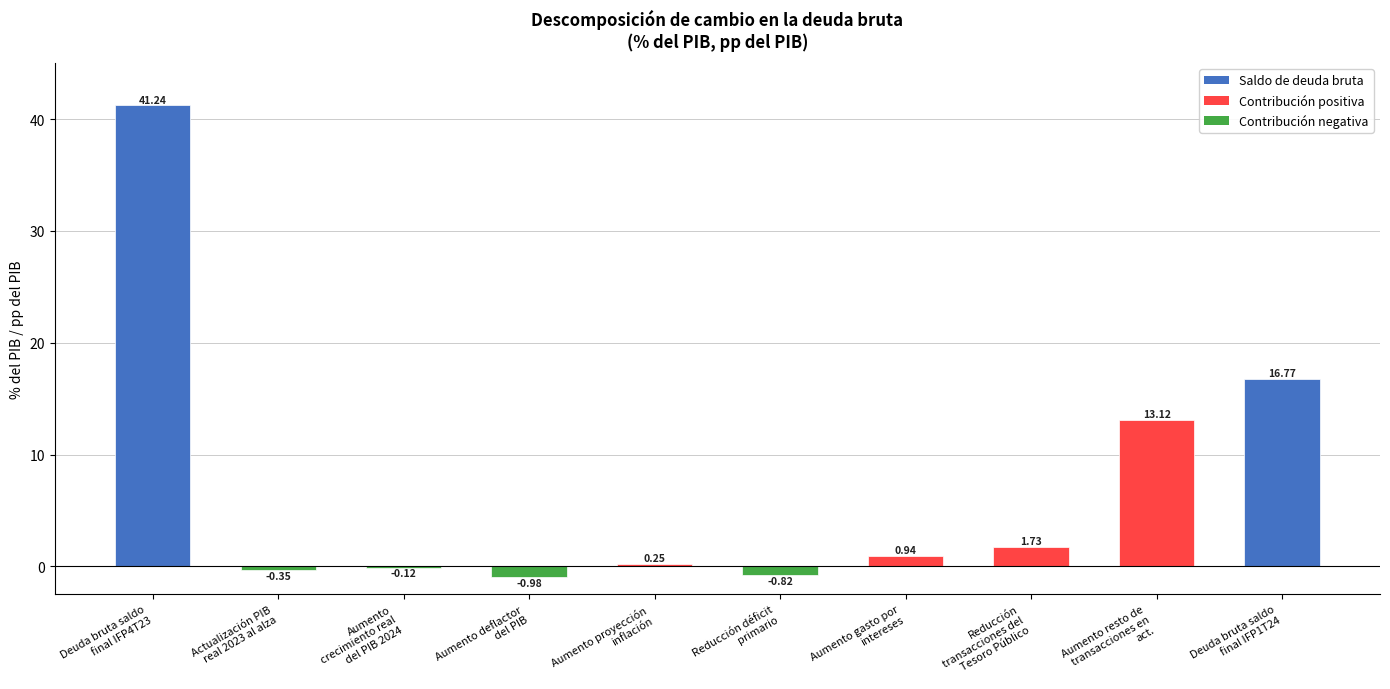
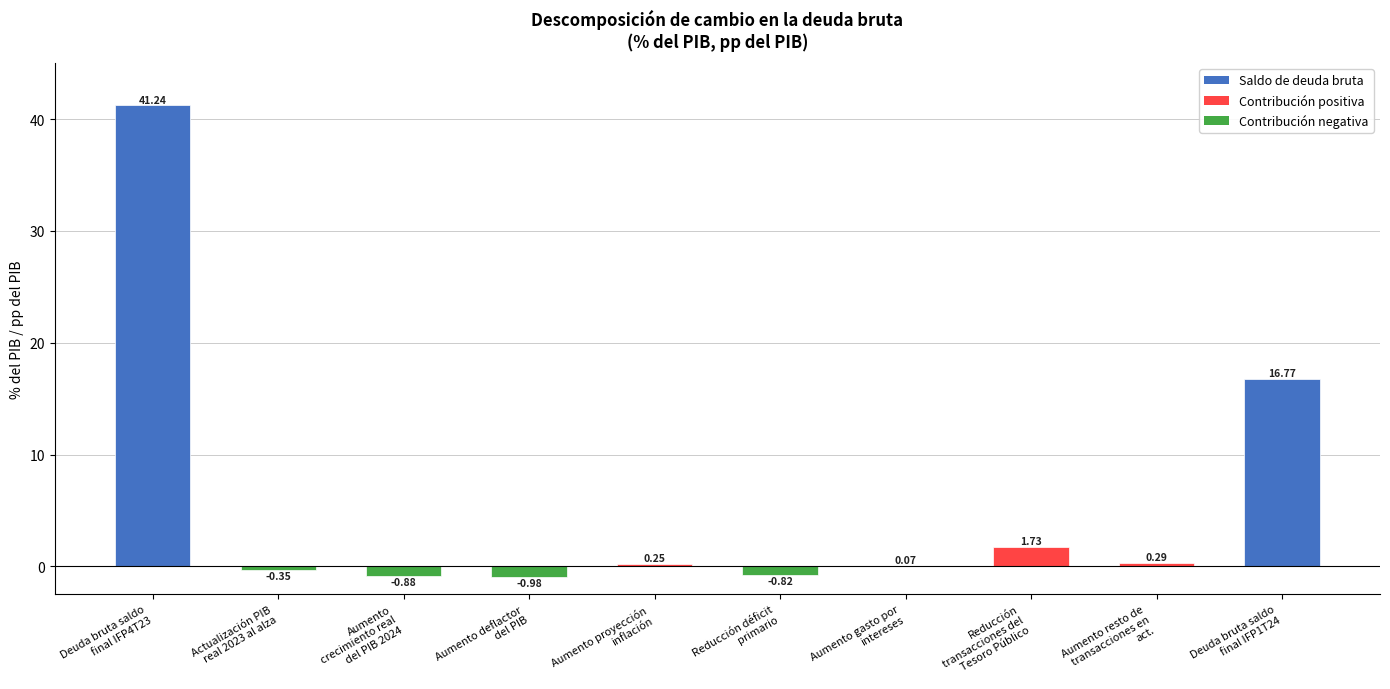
  {
    "Deuda bruta saldo final IFP4T23": 41.24,
    "Actualización PIB real 2023 al alza": -0.35,
-   "Aumento crecimiento real del PIB 2024": -0.12,
+   "Aumento crecimiento real del PIB 2024": -0.88,
    "Aumento deflactor del PIB": -0.98,
    "Aumento proyección inflación": 0.25,
    "Reducción déficit primario": -0.82,
-   "Aumento gasto por intereses": 0.94,
+   "Aumento gasto por intereses": 0.07,
    "Reducción transacciones del Tesoro Público": 1.73,
-   "Aumento resto de transacciones en act.": 13.12,
+   "Aumento resto de transacciones en act.": 0.29,
    "Deuda bruta saldo final IFP1T24": 16.77
  }
